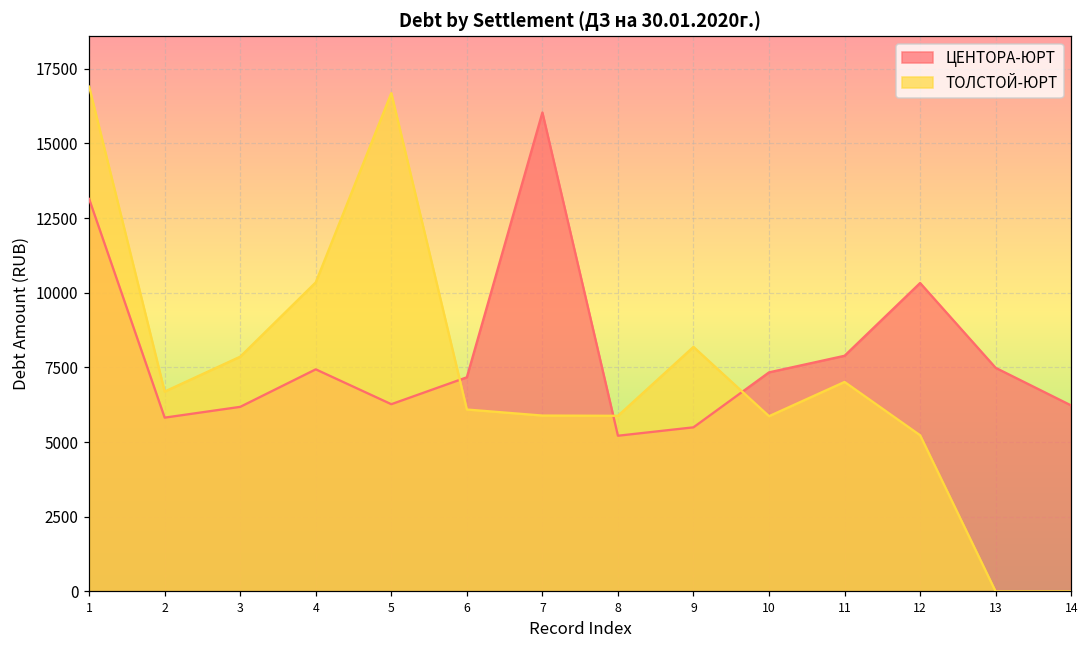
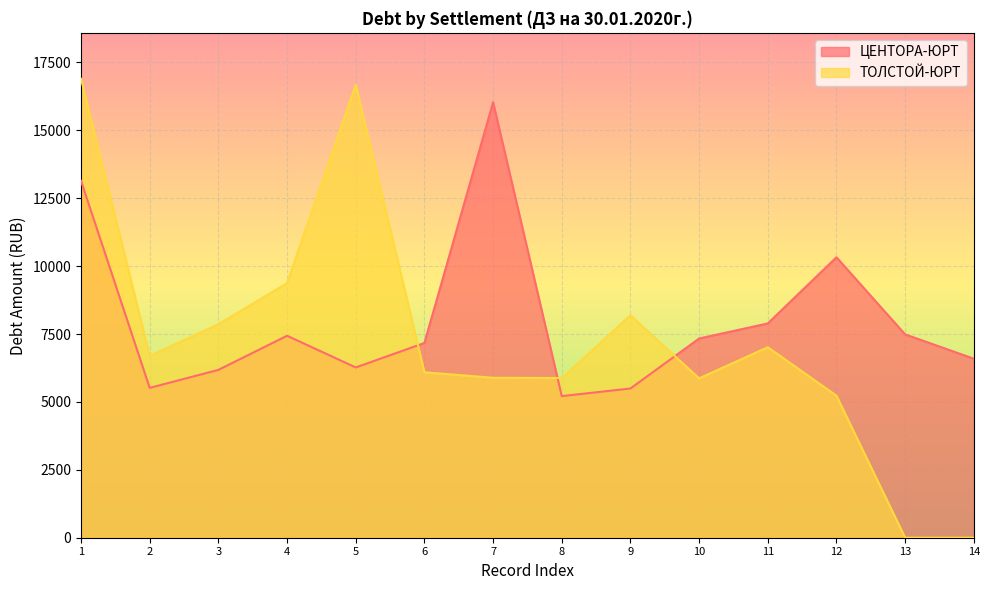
  {
    "ЦЕНТОРА-ЮРТ": {
      "1": 13100,
-     "2": 5800,
+     "2": 5500,
      "3": 6200,
      "4": 7400,
      "5": 6300,
      "6": 7200,
      "7": 16000,
      "8": 5200,
      "9": 5500,
      "10": 7300,
      "11": 7900,
      "12": 10300,
      "13": 7500,
-     "14": 6200
+     "14": 6600
    },
    "ТОЛСТОЙ-ЮРТ": {
      "1": 16900,
      "2": 6700,
      "3": 7900,
-     "4": 10300,
+     "4": 9400,
      "5": 16700,
      "6": 6100,
      "7": 5900,
      "8": 5900,
      "9": 8200,
      "10": 5900,
      "11": 7000,
      "12": 5200,
      "13": 0,
      "14": 0
    }
  }
